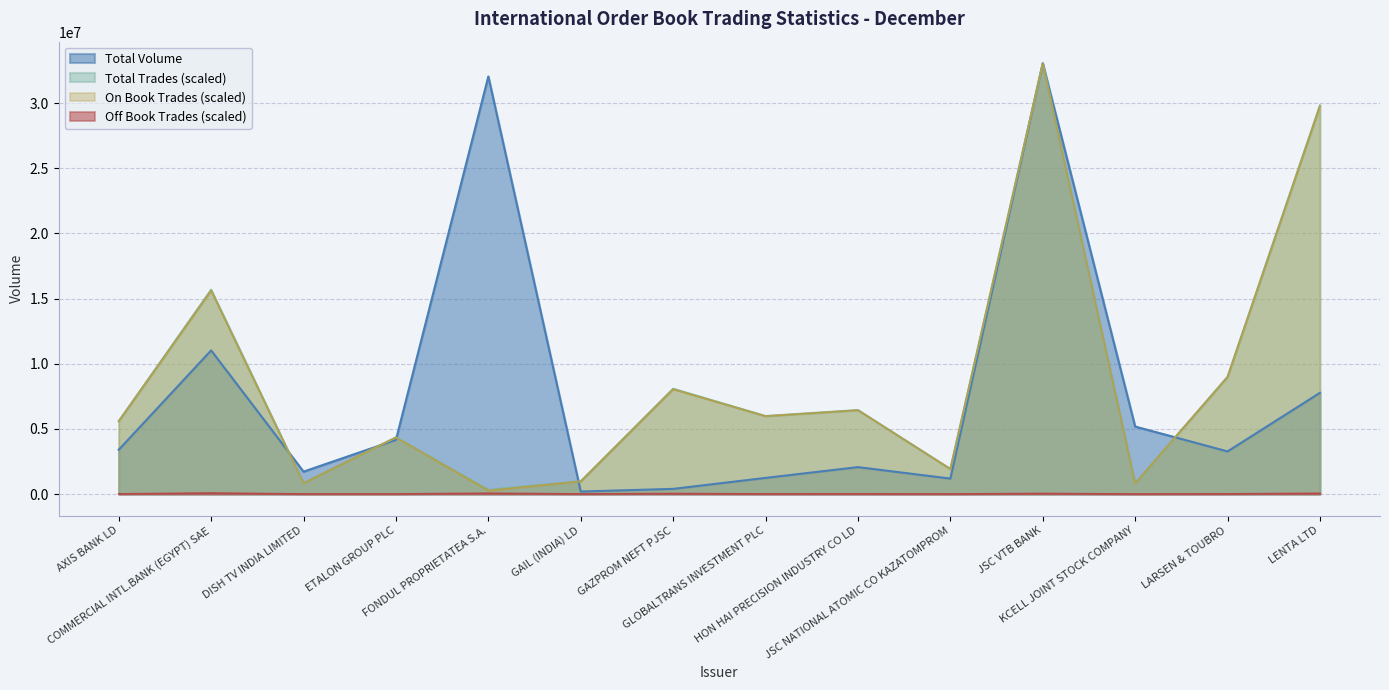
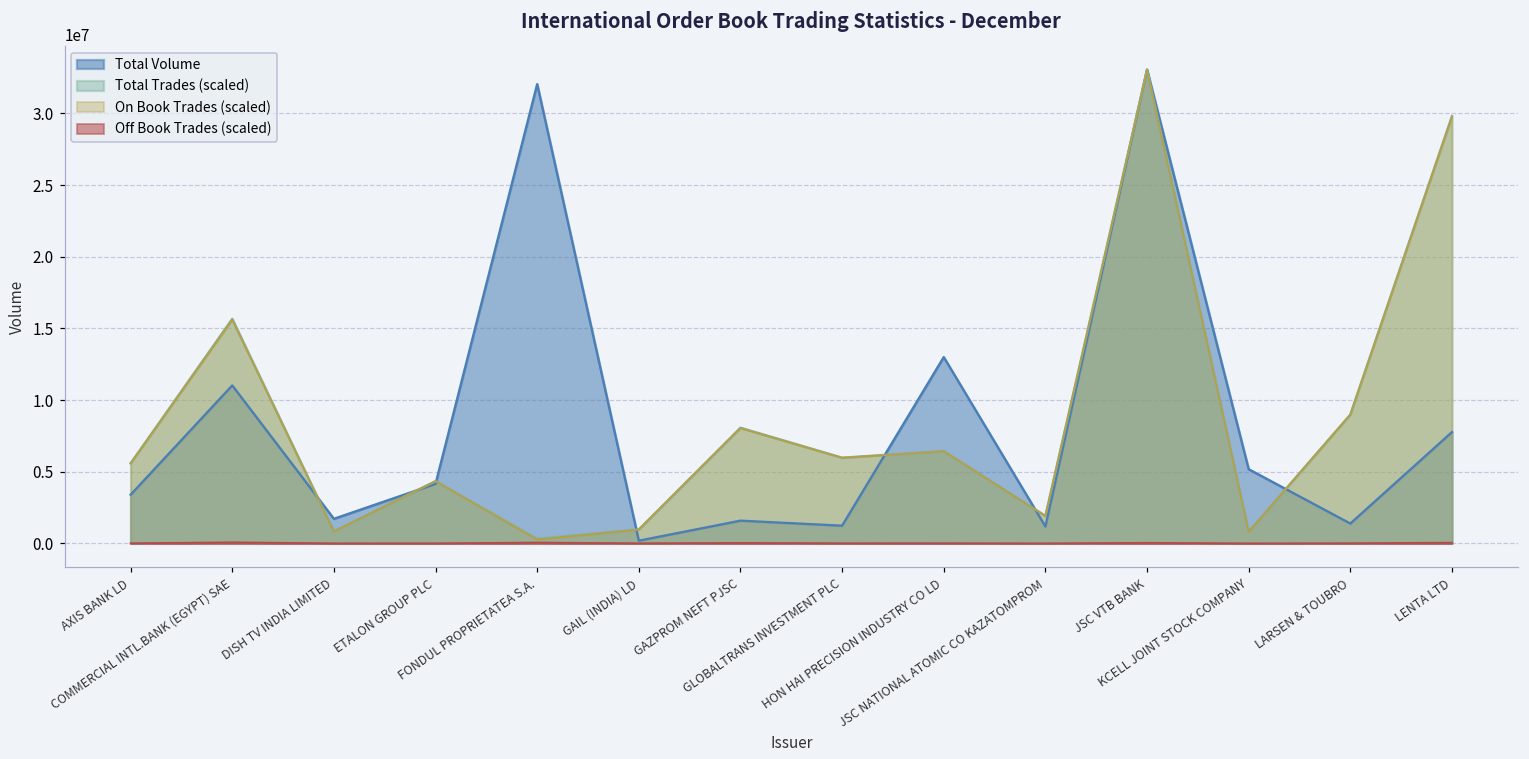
  {
    "Total Volume": {
      "AXIS BANK LD": 3400000,
      "COMMERCIAL INTL.BANK (EGYPT) SAE": 11000000,
      "DISH TV INDIA LIMITED": 1700000,
      "FONDUL PROPRIETATEA S.A.": 32000000,
-     "GAZPROM NEFT PJSC": 400000,
+     "GAZPROM NEFT PJSC": 1600000,
      "GLOBALTRANS INVESTMENT PLC": 1200000,
-     "HON HAI PRECISION INDUSTRY CO LD": 2100000,
+     "HON HAI PRECISION INDUSTRY CO LD": 13000000,
      "JSC NATIONAL ATOMIC CO KAZATOMPROM": 1200000,
      "KCELL JOINT STOCK COMPANY": 5200000,
-     "LARSEN & TOUBRO": 3300000,
+     "LARSEN & TOUBRO": 1400000,
      "LENTA LTD": 7800000
    },
    "Off Book Trades (scaled)": {
      "AXIS BANK LD": 0,
      "COMMERCIAL INTL.BANK (EGYPT) SAE": 100000,
      "DISH TV INDIA LIMITED": 0,
      "ETALON GROUP PLC": 0,
      "FONDUL PROPRIETATEA S.A.": 100000,
      "GAZPROM NEFT PJSC": 0,
      "GLOBALTRANS INVESTMENT PLC": 0,
      "HON HAI PRECISION INDUSTRY CO LD": 0,
      "JSC NATIONAL ATOMIC CO KAZATOMPROM": 0,
      "JSC VTB BANK": 0,
      "KCELL JOINT STOCK COMPANY": 0,
      "LARSEN & TOUBRO": 0,
      "LENTA LTD": 100000
    }
  }
